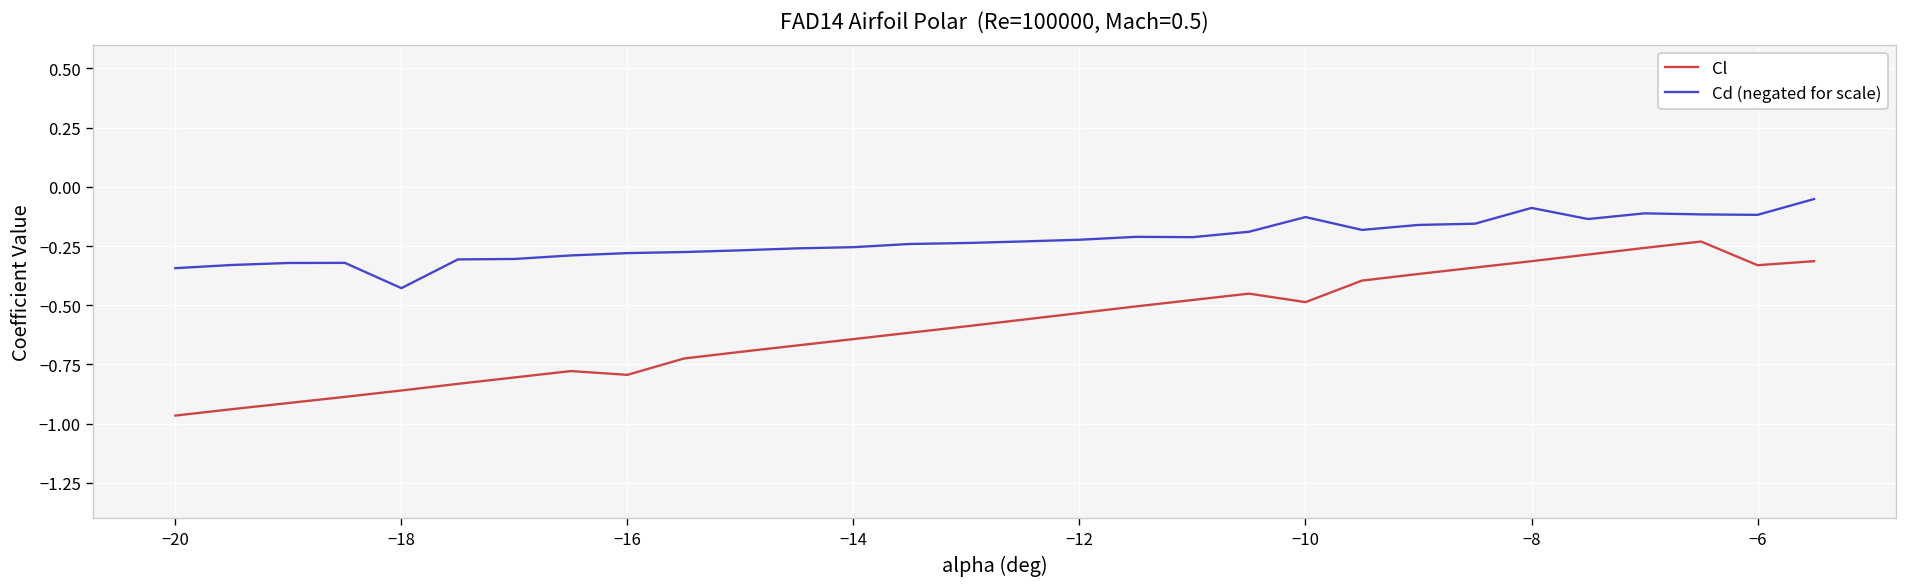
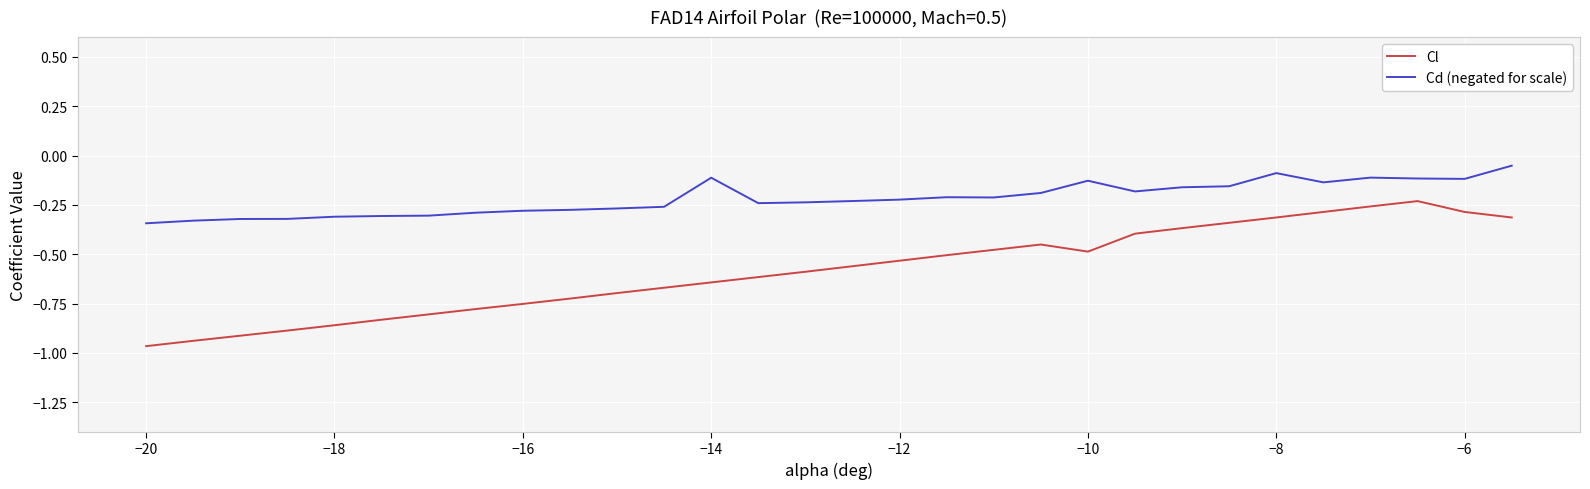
  {
    "Cl": {
      "−20": -0.97,
      "−18": -0.86,
-     "−16": -0.79,
+     "−16": -0.75,
      "−14": -0.64,
      "−12": -0.53,
      "−10": -0.49,
      "−8": -0.31,
-     "−6": -0.33
+     "−6": -0.29
    },
    "Cd (negated for scale)": {
      "−20": -0.34,
-     "−18": -0.43,
+     "−18": -0.31,
      "−16": -0.28,
-     "−14": -0.25,
+     "−14": -0.11,
      "−12": -0.22,
      "−10": -0.13,
      "−8": -0.09,
      "−6": -0.12
    }
  }
